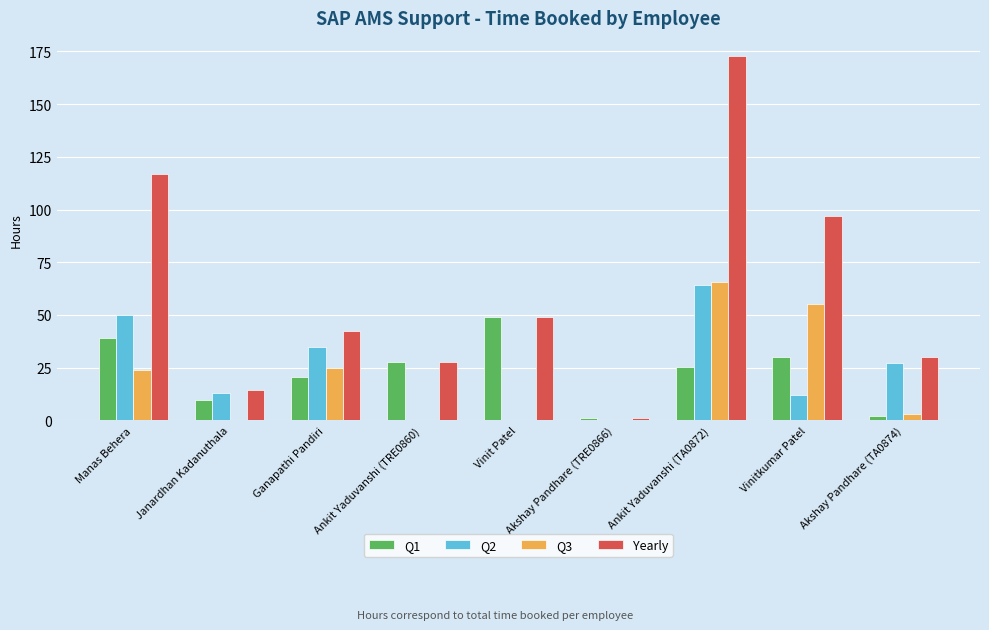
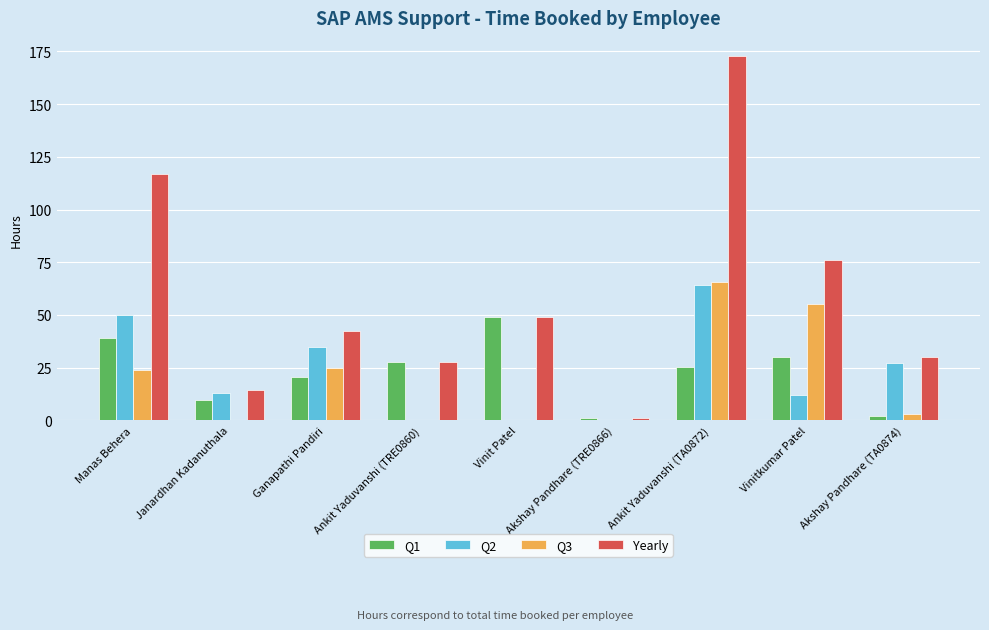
  {
    "Q1": {
      "Manas Behera": 39,
      "Janardhan Kadanuthala": 10,
      "Ganapathi Pandiri": 21,
      "Ankit Yaduvanshi (TRE0860)": 28,
      "Vinit Patel": 49,
      "Ankit Yaduvanshi (TA0872)": 26,
      "Vinitkumar Patel": 30,
      "Akshay Pandhare (TA0874)": 2
    },
    "Q2": {
      "Manas Behera": 50,
      "Janardhan Kadanuthala": 13,
      "Ganapathi Pandiri": 35,
      "Ankit Yaduvanshi (TRE0860)": 0,
      "Vinit Patel": 0,
      "Akshay Pandhare (TRE0866)": 0,
      "Ankit Yaduvanshi (TA0872)": 64,
      "Vinitkumar Patel": 12,
      "Akshay Pandhare (TA0874)": 27
    },
    "Q3": {
      "Manas Behera": 24,
      "Janardhan Kadanuthala": 0,
      "Ganapathi Pandiri": 25,
      "Ankit Yaduvanshi (TRE0860)": 0,
      "Vinit Patel": 0,
      "Akshay Pandhare (TRE0866)": 0,
      "Ankit Yaduvanshi (TA0872)": 66,
      "Vinitkumar Patel": 55,
      "Akshay Pandhare (TA0874)": 3
    },
    "Yearly": {
      "Manas Behera": 117,
      "Janardhan Kadanuthala": 15,
      "Ganapathi Pandiri": 43,
      "Ankit Yaduvanshi (TRE0860)": 28,
      "Vinit Patel": 49,
      "Ankit Yaduvanshi (TA0872)": 173,
-     "Vinitkumar Patel": 97,
+     "Vinitkumar Patel": 76,
      "Akshay Pandhare (TA0874)": 30
    }
  }
